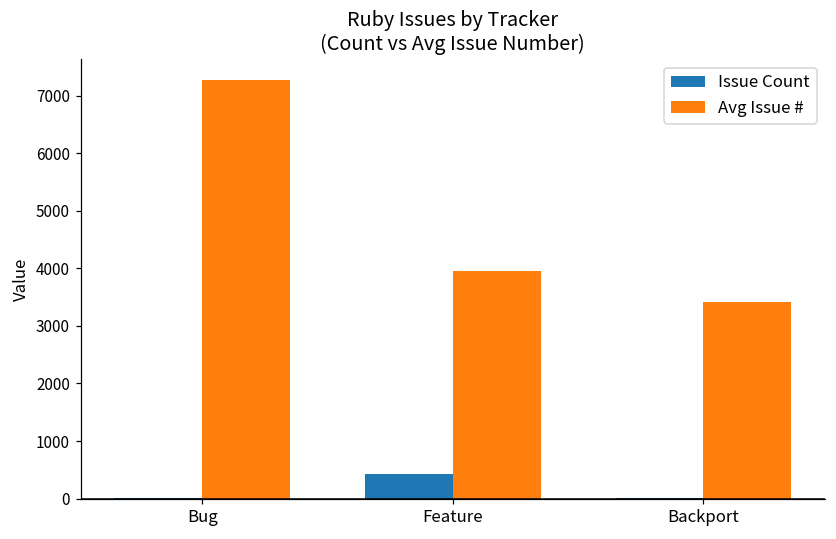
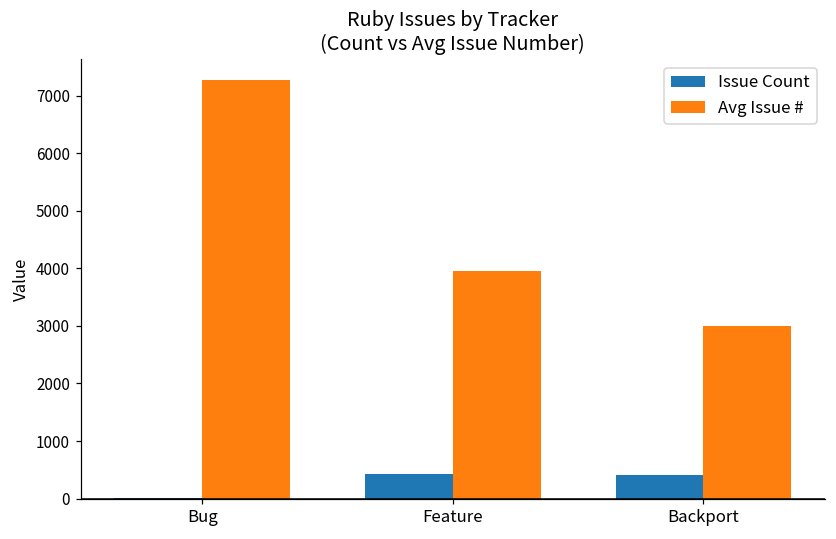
  {
    "Issue Count": {
      "Feature": 400,
-     "Backport": 0
+     "Backport": 400
    },
    "Avg Issue #": {
      "Bug": 7300,
      "Feature": 4000,
-     "Backport": 3400
+     "Backport": 3000
    }
  }
